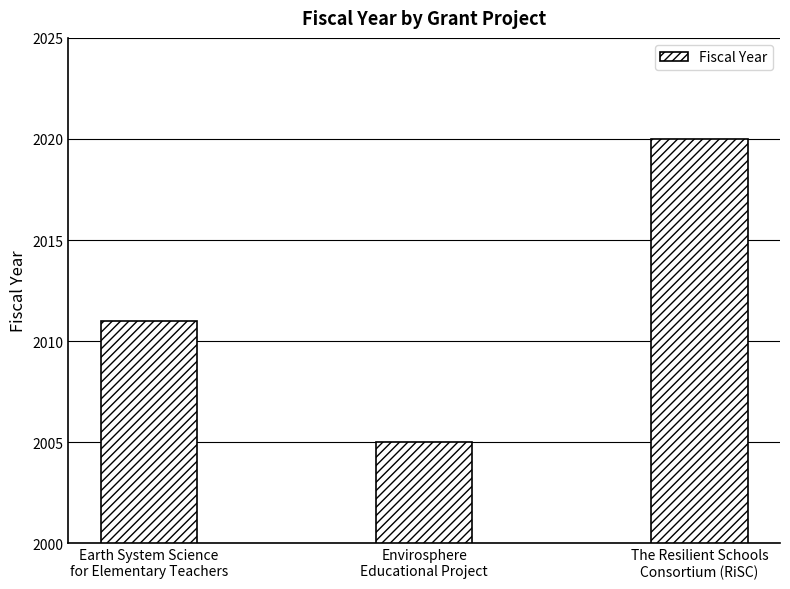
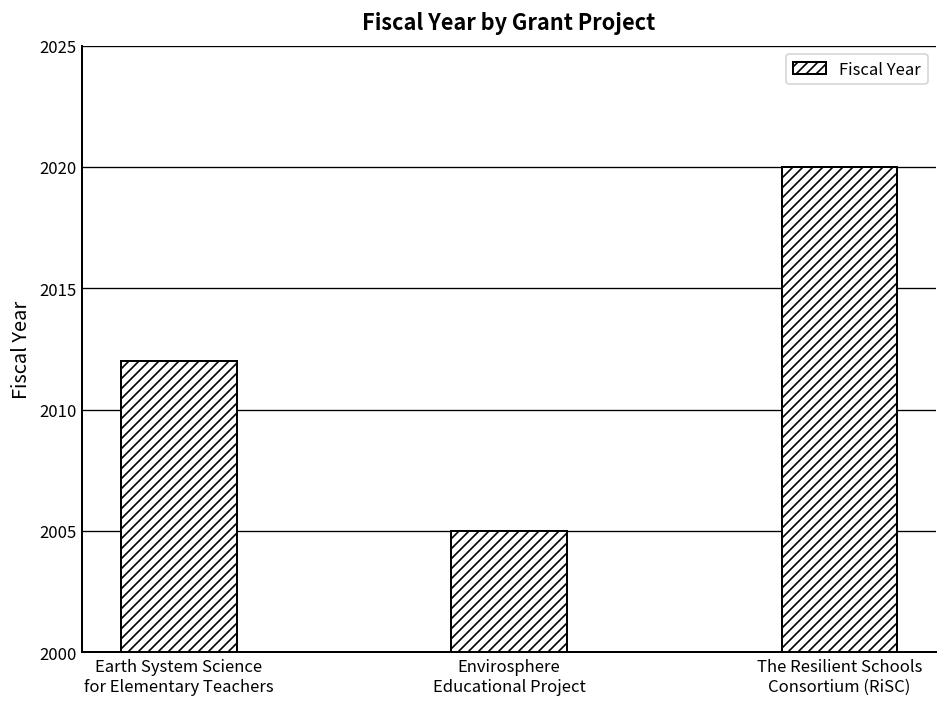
  {
-   "Earth System Science for Elementary Teachers": 2011,
+   "Earth System Science for Elementary Teachers": 2012,
    "Envirosphere Educational Project": 2005,
    "The Resilient Schools Consortium (RiSC)": 2020
  }
